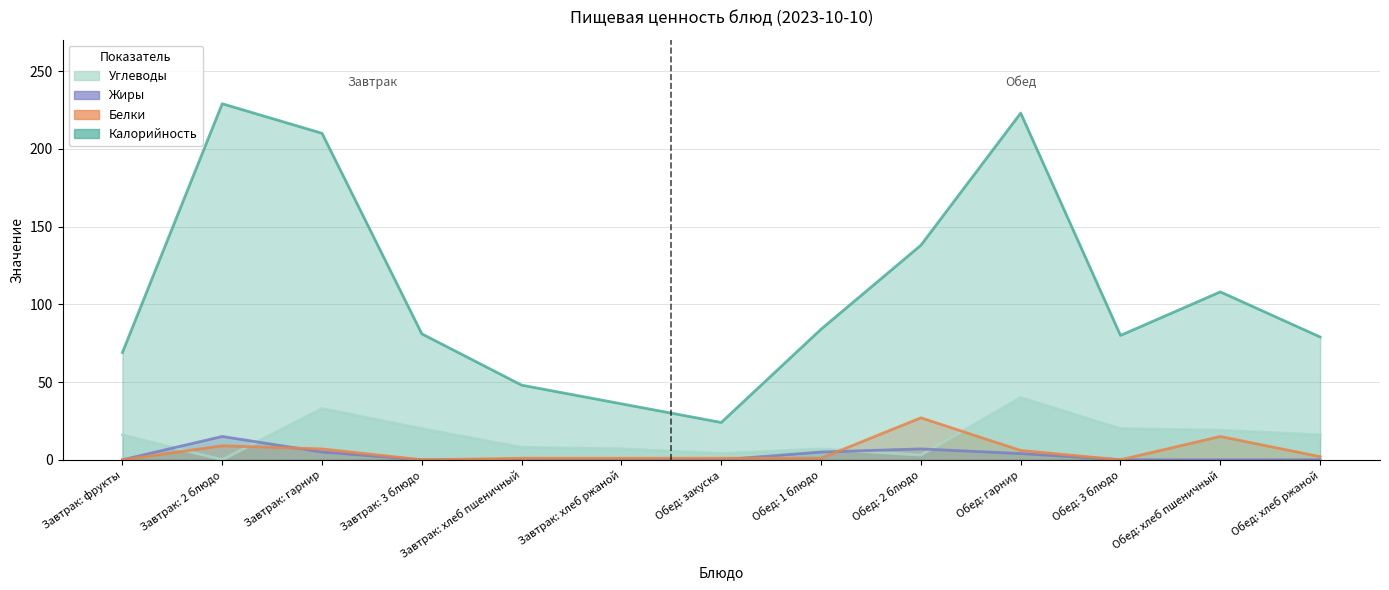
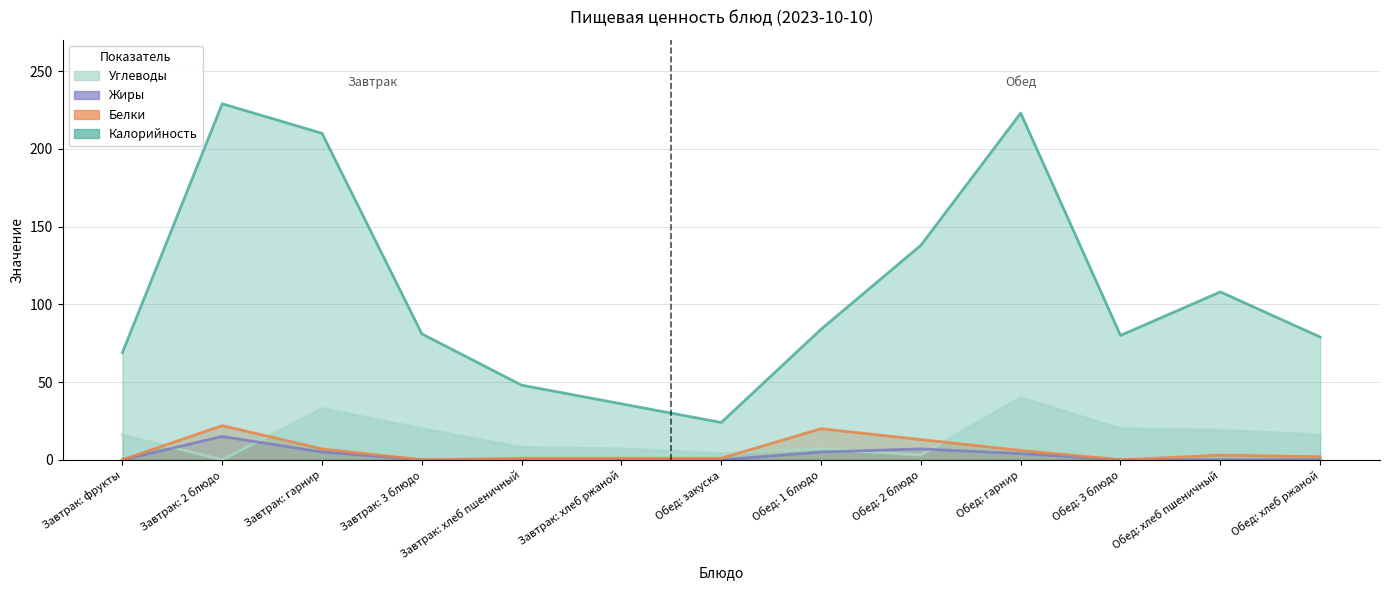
  {
    "Белки": {
-     "Завтрак: 2 блюдо": 9,
+     "Завтрак: 2 блюдо": 22,
      "Завтрак: гарнир": 7,
-     "Обед: 1 блюдо": 1,
-     "Обед: 2 блюдо": 27,
+     "Обед: 1 блюдо": 20,
+     "Обед: 2 блюдо": 13,
      "Обед: гарнир": 6,
-     "Обед: хлеб пшеничный": 15,
+     "Обед: хлеб пшеничный": 3,
      "Обед: хлеб ржаной": 2
    }
  }
